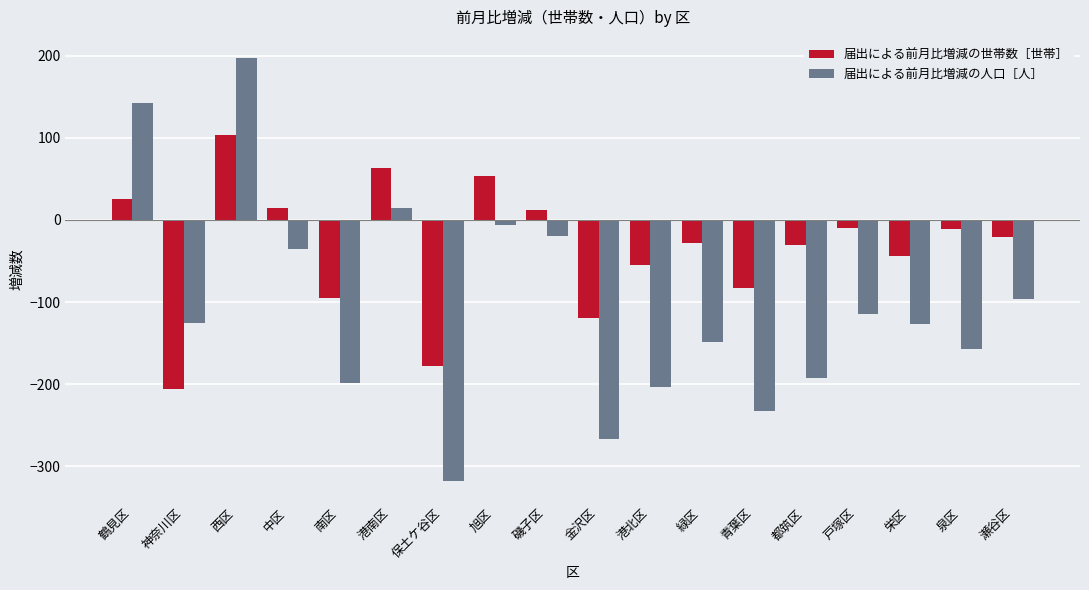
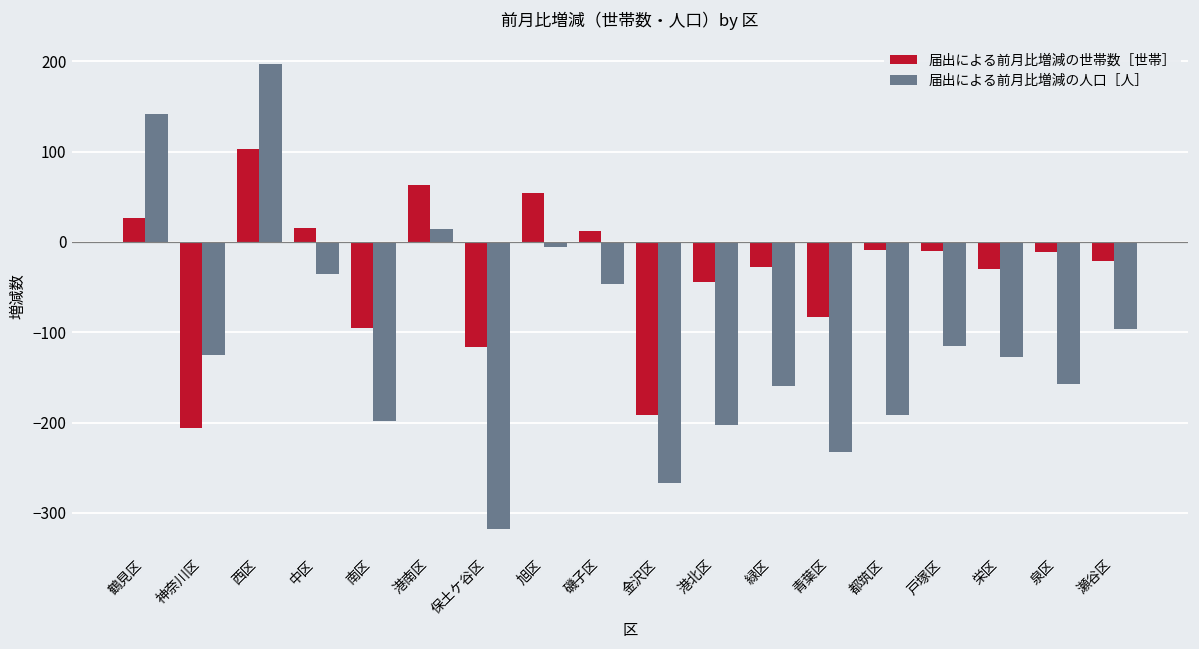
  {
    "届出による前月比増減の世帯数［世帯］": {
      "鶴見区": 30,
      "神奈川区": -210,
      "西区": 100,
      "中区": 20,
      "南区": -100,
      "港南区": 60,
-     "保土ケ谷区": -180,
+     "保土ケ谷区": -120,
      "旭区": 50,
      "磯子区": 10,
-     "金沢区": -120,
-     "港北区": -60,
+     "金沢区": -190,
+     "港北区": -40,
      "緑区": -30,
      "青葉区": -80,
-     "都筑区": -30,
+     "都筑区": -10,
      "戸塚区": -10,
-     "栄区": -40,
+     "栄区": -30,
      "泉区": -10,
      "瀬谷区": -20
    },
    "届出による前月比増減の人口［人］": {
      "鶴見区": 140,
      "神奈川区": -130,
      "西区": 200,
      "中区": -40,
      "南区": -200,
      "港南区": 10,
      "保土ケ谷区": -320,
      "旭区": -10,
-     "磯子区": -20,
+     "磯子区": -50,
      "金沢区": -270,
      "港北区": -200,
-     "緑区": -150,
+     "緑区": -160,
      "青葉区": -230,
      "都筑区": -190,
      "戸塚区": -120,
      "栄区": -130,
      "泉区": -160,
      "瀬谷区": -100
    }
  }
